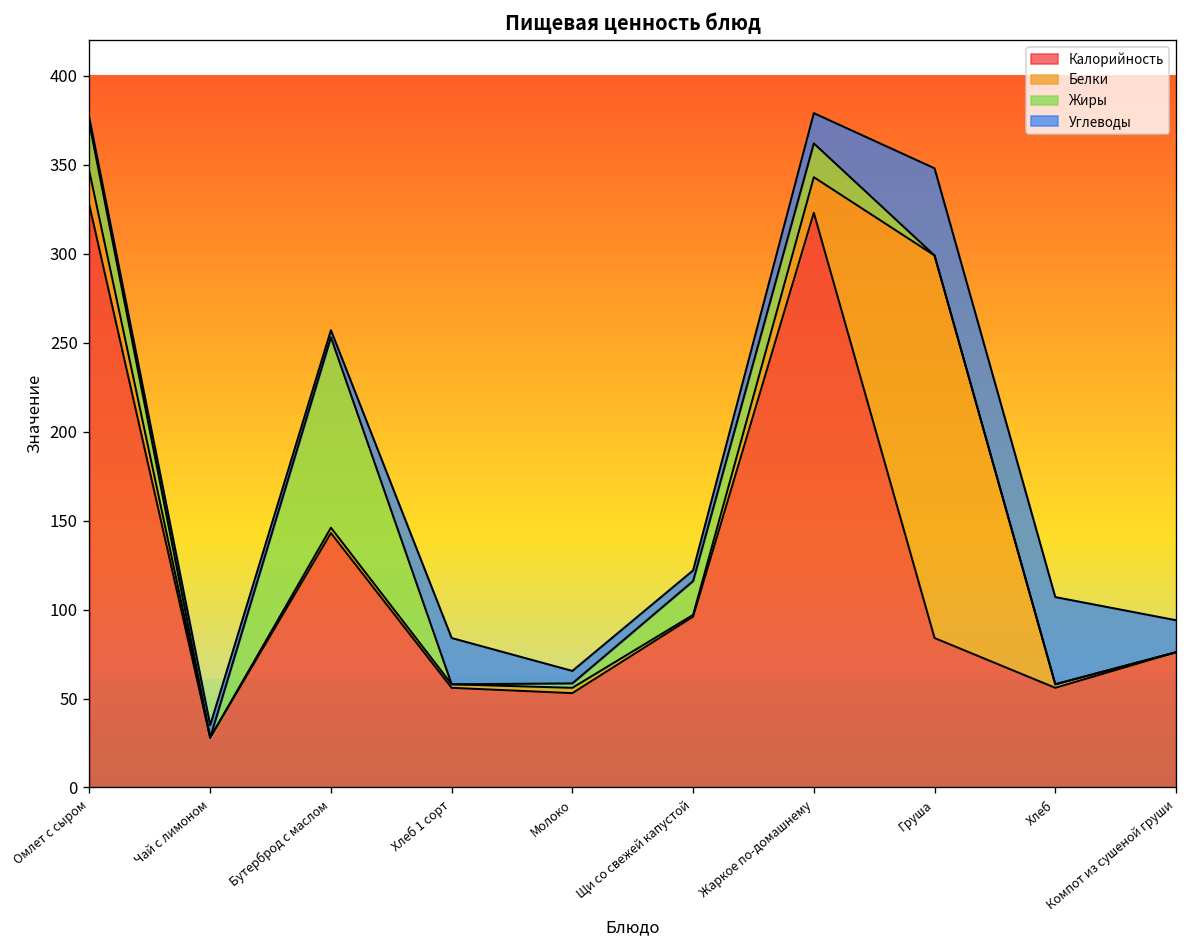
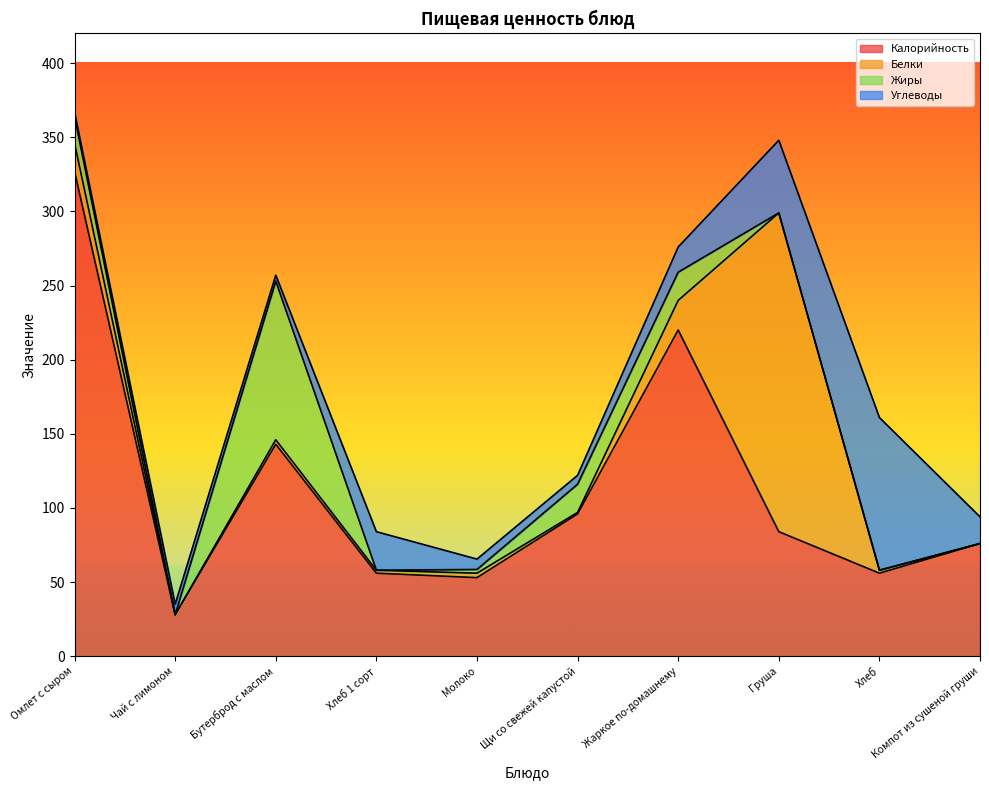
  {
    "Калорийность": {
      "Омлет с сыром": 327,
      "Бутерброд с маслом": 143,
      "Хлеб 1 сорт": 56,
      "Молоко": 53,
-     "Жаркое по-домашнему": 323,
+     "Жаркое по-домашнему": 220,
      "Груша": 84,
      "Хлеб": 56
    },
    "Белки": {
      "Омлет с сыром": 19,
      "Бутерброд с маслом": 3,
      "Молоко": 3,
      "Жаркое по-домашнему": 20
    },
    "Жиры": {
-     "Омлет с сыром": 27,
+     "Омлет с сыром": 18,
      "Бутерброд с маслом": 107,
      "Молоко": 3,
      "Щи со свежей капустой": 19,
      "Жаркое по-домашнему": 19
    },
    "Углеводы": {
      "Омлет с сыром": 3,
      "Чай с лимоном": 7,
      "Бутерброд с маслом": 4,
      "Хлеб 1 сорт": 26,
      "Молоко": 7,
      "Щи со свежей капустой": 6,
      "Жаркое по-домашнему": 17,
      "Груша": 49,
-     "Хлеб": 49,
+     "Хлеб": 103,
      "Компот из сушеной груши": 18
    }
  }
